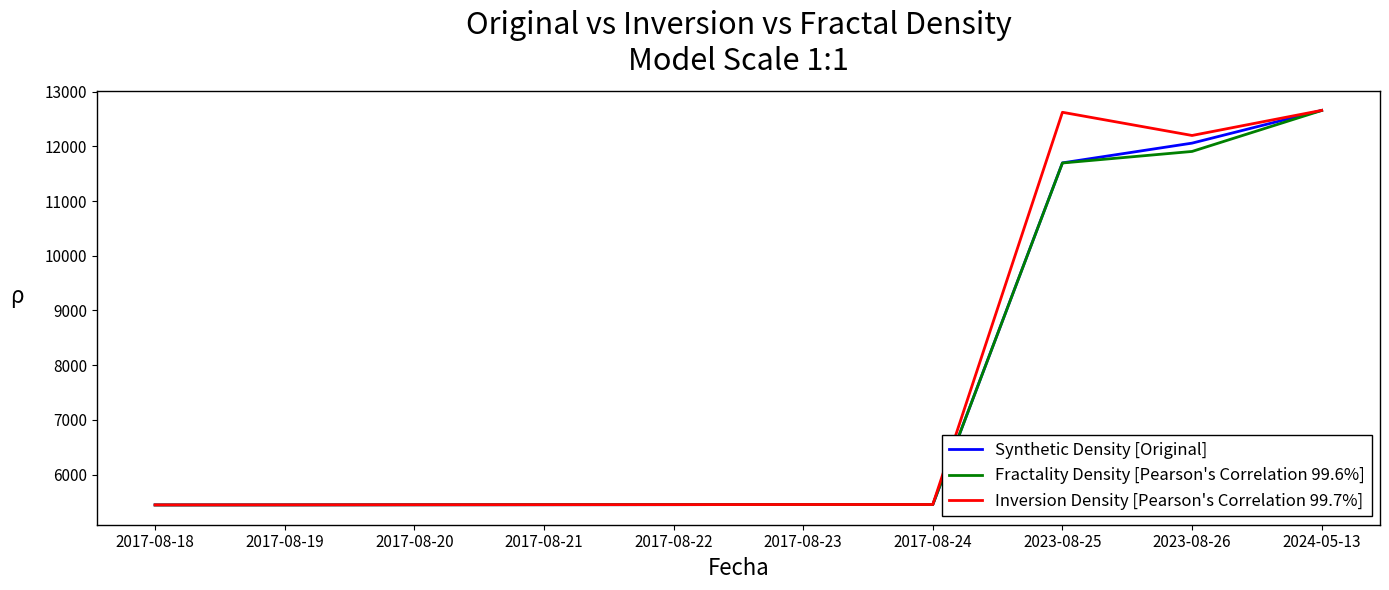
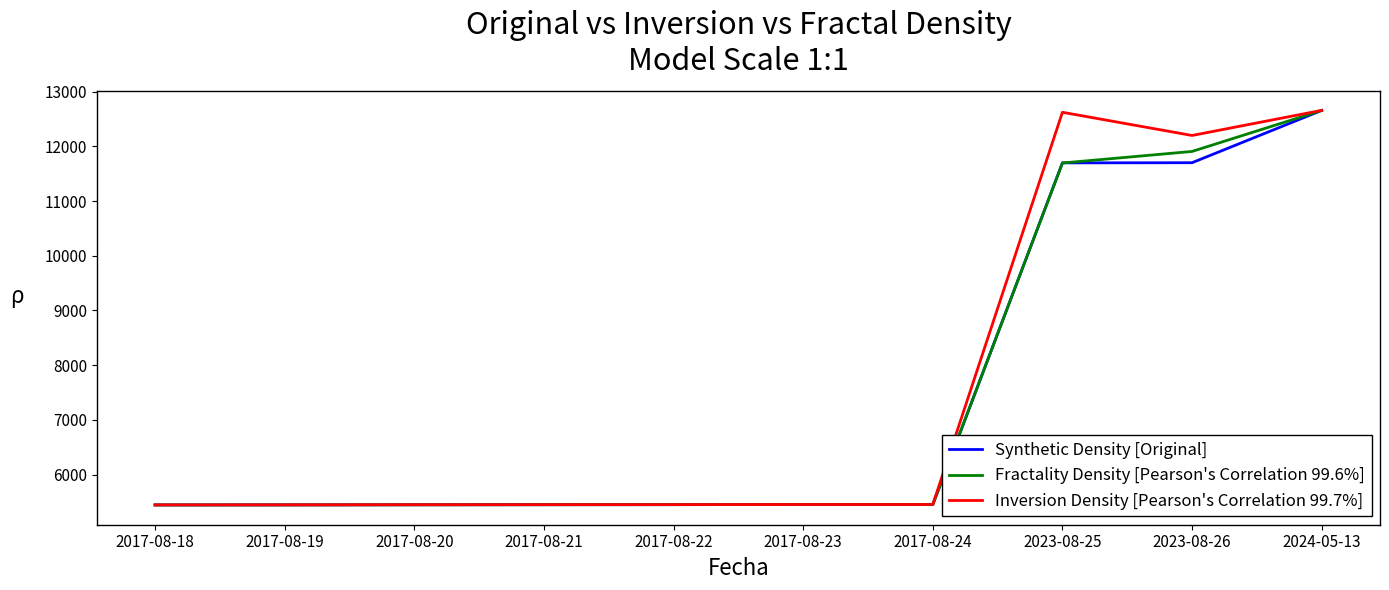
  {
    "Synthetic Density [Original]": {
-     "2023-08-26": 12100
+     "2023-08-26": 11700
    },
    "Fractality Density [Pearson's Correlation 99.6%]": {
      "2023-08-26": 11900
    },
    "Inversion Density [Pearson's Correlation 99.7%]": {
      "2023-08-25": 12600,
      "2023-08-26": 12200
    }
  }
